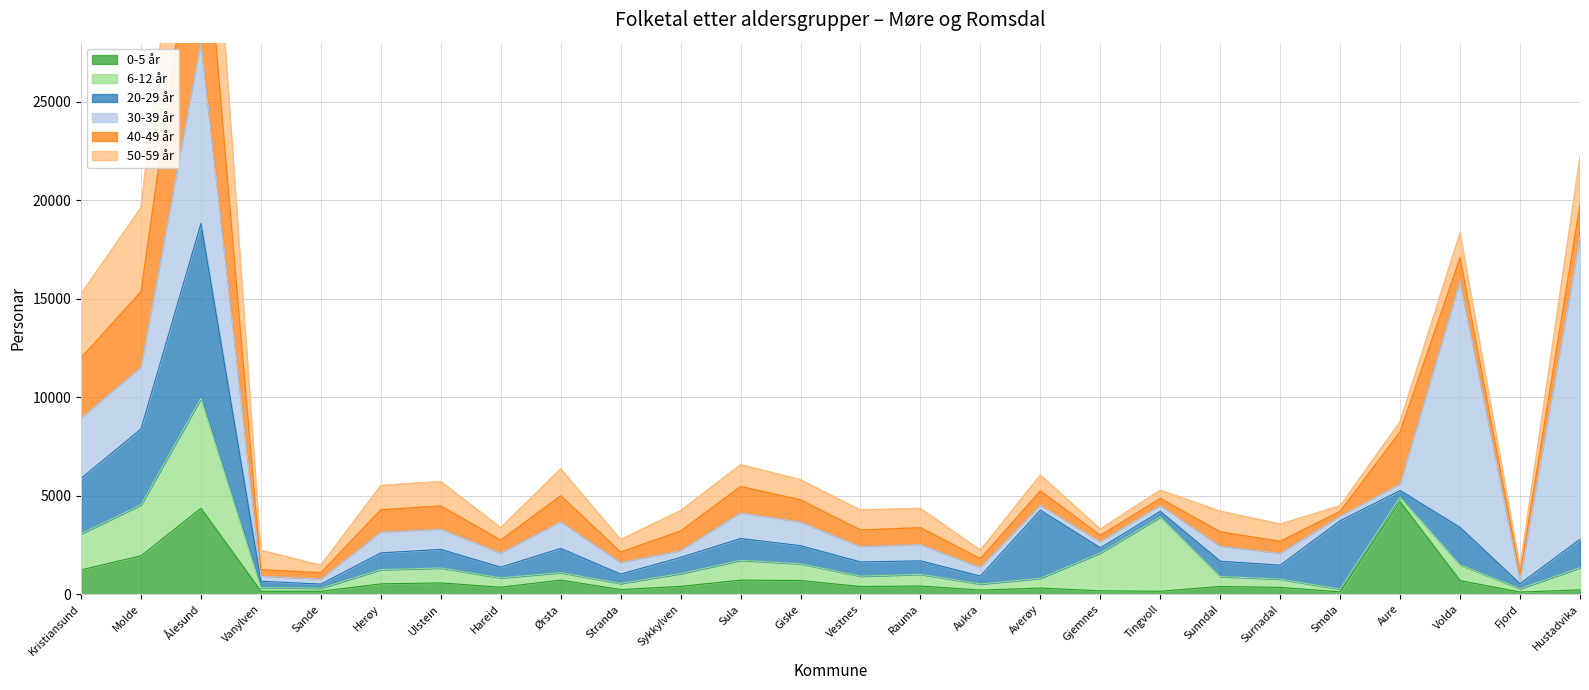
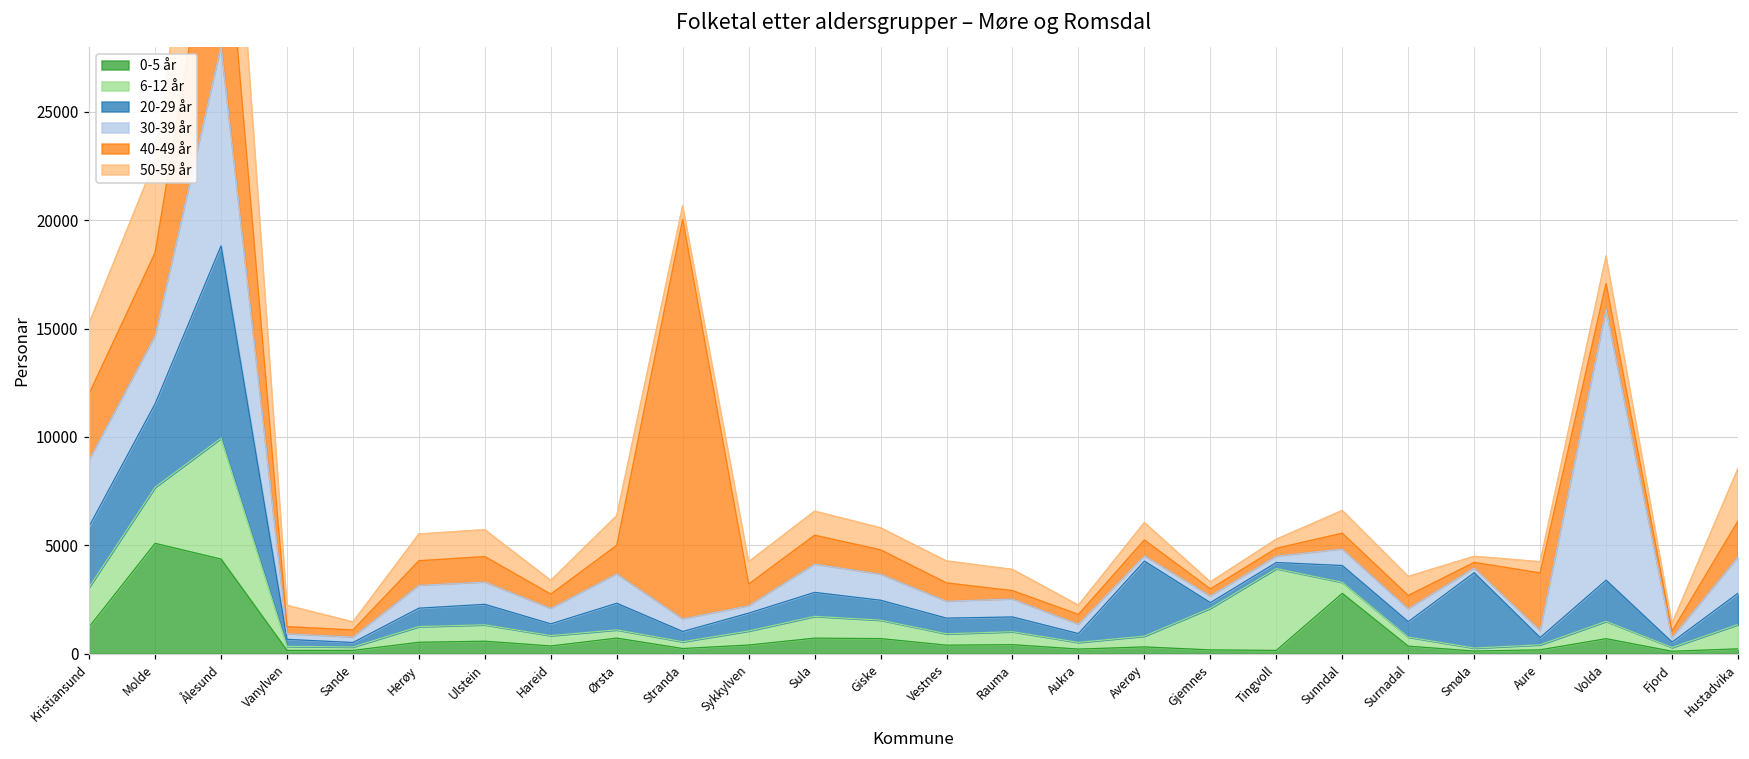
  {
    "0-5 år": {
      "Kristiansund": 1200,
-     "Molde": 1900,
+     "Molde": 5100,
      "Ålesund": 4400,
      "Vanylven": 100,
      "Sande": 100,
      "Herøy": 500,
      "Ulstein": 600,
      "Hareid": 400,
      "Ørsta": 700,
      "Stranda": 200,
      "Sykkylven": 400,
      "Sula": 700,
      "Giske": 700,
      "Vestnes": 400,
      "Rauma": 400,
      "Aukra": 200,
      "Averøy": 300,
      "Gjemnes": 200,
      "Tingvoll": 100,
-     "Sunndal": 400,
+     "Sunndal": 2800,
      "Surnadal": 300,
      "Smøla": 100,
-     "Aure": 4700,
+     "Aure": 200,
      "Volda": 700,
      "Fjord": 100,
      "Hustadvika": 200
    },
    "6-12 år": {
      "Kristiansund": 1800,
      "Molde": 2600,
      "Ålesund": 5600,
      "Vanylven": 200,
      "Sande": 200,
      "Herøy": 700,
      "Ulstein": 800,
      "Hareid": 500,
      "Ørsta": 400,
      "Stranda": 300,
      "Sykkylven": 600,
      "Sula": 1000,
      "Giske": 900,
      "Vestnes": 500,
      "Rauma": 600,
      "Aukra": 300,
      "Averøy": 500,
      "Gjemnes": 1900,
      "Tingvoll": 3800,
      "Sunndal": 500,
      "Surnadal": 400,
      "Smøla": 100,
      "Aure": 200,
      "Volda": 800,
      "Fjord": 200,
      "Hustadvika": 1100
    },
    "20-29 år": {
      "Kristiansund": 2800,
      "Molde": 3800,
      "Ålesund": 8900,
      "Vanylven": 300,
      "Sande": 200,
      "Herøy": 900,
      "Ulstein": 900,
      "Hareid": 500,
      "Ørsta": 1200,
      "Stranda": 500,
      "Sykkylven": 800,
      "Sula": 1100,
      "Giske": 900,
      "Vestnes": 700,
      "Rauma": 700,
      "Aukra": 400,
      "Averøy": 3500,
      "Gjemnes": 300,
      "Tingvoll": 300,
      "Sunndal": 800,
      "Surnadal": 700,
      "Smøla": 3500,
      "Aure": 300,
      "Volda": 1900,
      "Fjord": 200,
      "Hustadvika": 1400
    },
    "30-39 år": {
      "Kristiansund": 3100,
      "Molde": 3100,
      "Ålesund": 9200,
      "Vanylven": 300,
      "Sande": 300,
      "Herøy": 1100,
      "Ulstein": 1000,
      "Hareid": 700,
      "Ørsta": 1400,
      "Stranda": 600,
      "Sykkylven": 300,
      "Sula": 1300,
      "Giske": 1200,
      "Vestnes": 800,
      "Rauma": 800,
      "Aukra": 400,
      "Averøy": 200,
      "Gjemnes": 300,
      "Tingvoll": 300,
      "Sunndal": 800,
      "Surnadal": 600,
      "Smøla": 200,
      "Aure": 300,
      "Volda": 12500,
      "Fjord": 200,
-     "Hustadvika": 15300
+     "Hustadvika": 1700
    },
    "40-49 år": {
      "Kristiansund": 3100,
      "Molde": 3800,
      "Vanylven": 300,
      "Sande": 300,
      "Herøy": 1100,
      "Ulstein": 1200,
      "Hareid": 700,
      "Ørsta": 1300,
-     "Stranda": 500,
+     "Stranda": 18400,
      "Sykkylven": 1000,
      "Sula": 1300,
      "Giske": 1100,
      "Vestnes": 800,
-     "Rauma": 900,
+     "Rauma": 400,
      "Aukra": 400,
      "Averøy": 700,
      "Gjemnes": 300,
      "Tingvoll": 400,
      "Sunndal": 700,
      "Surnadal": 600,
      "Smøla": 300,
      "Aure": 2700,
      "Volda": 1200,
      "Fjord": 300,
      "Hustadvika": 1700
    },
    "50-59 år": {
      "Kristiansund": 3300,
      "Vanylven": 1000,
      "Sande": 400,
      "Herøy": 1200,
      "Ulstein": 1200,
      "Hareid": 600,
      "Ørsta": 1400,
      "Stranda": 600,
      "Sykkylven": 1000,
      "Sula": 1100,
      "Giske": 1000,
      "Vestnes": 1000,
      "Rauma": 1000,
      "Aukra": 400,
      "Averøy": 800,
      "Gjemnes": 300,
      "Tingvoll": 400,
      "Sunndal": 1000,
      "Surnadal": 900,
      "Smøla": 300,
      "Aure": 500,
      "Volda": 1300,
      "Fjord": 400,
      "Hustadvika": 2400
    }
  }
